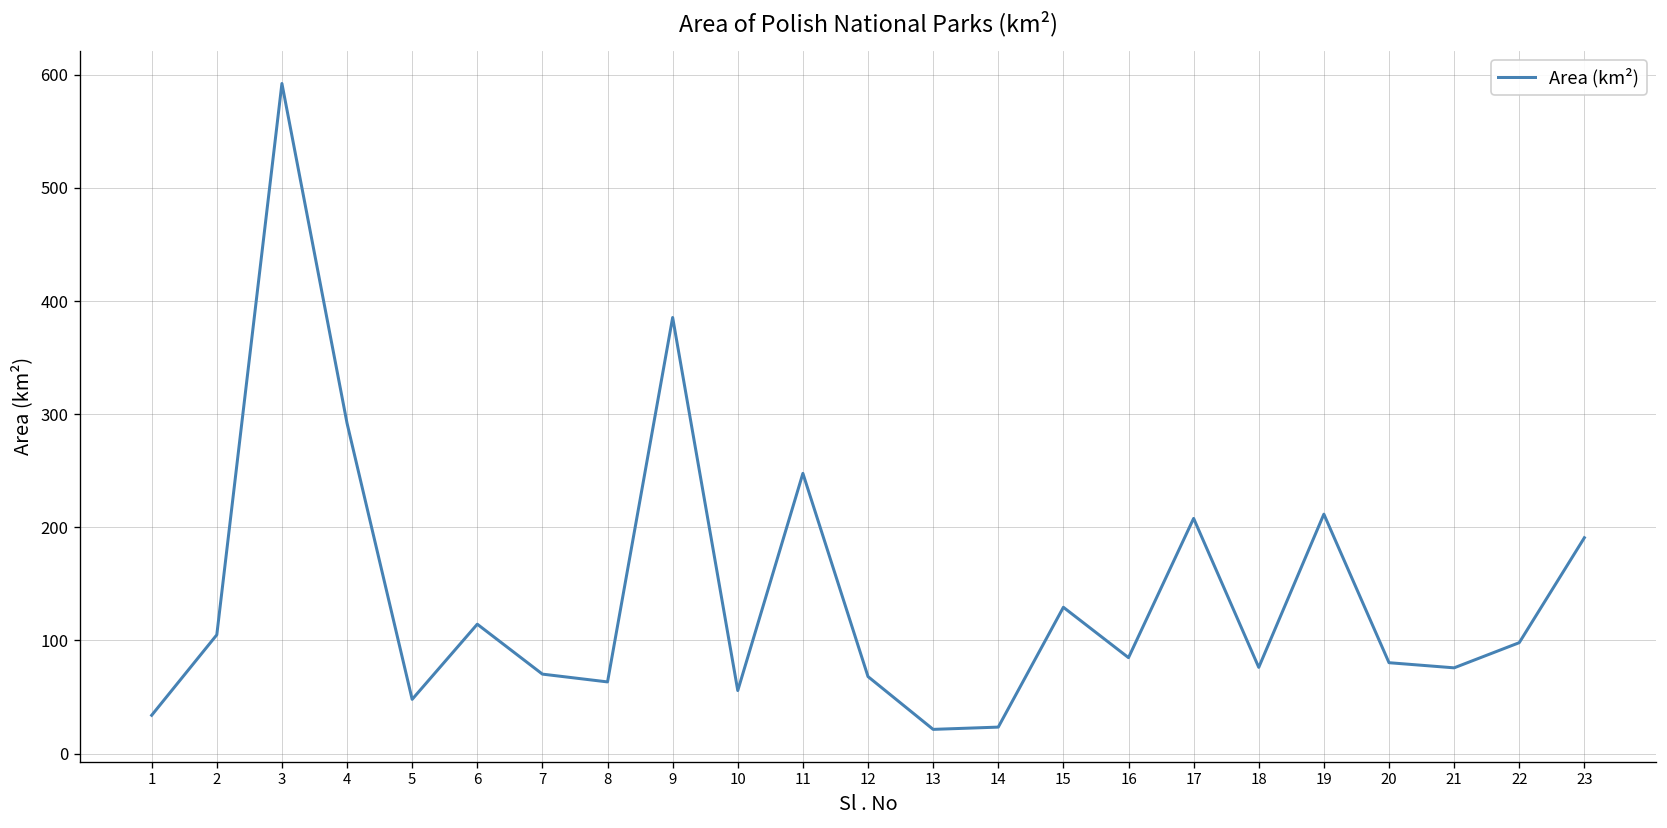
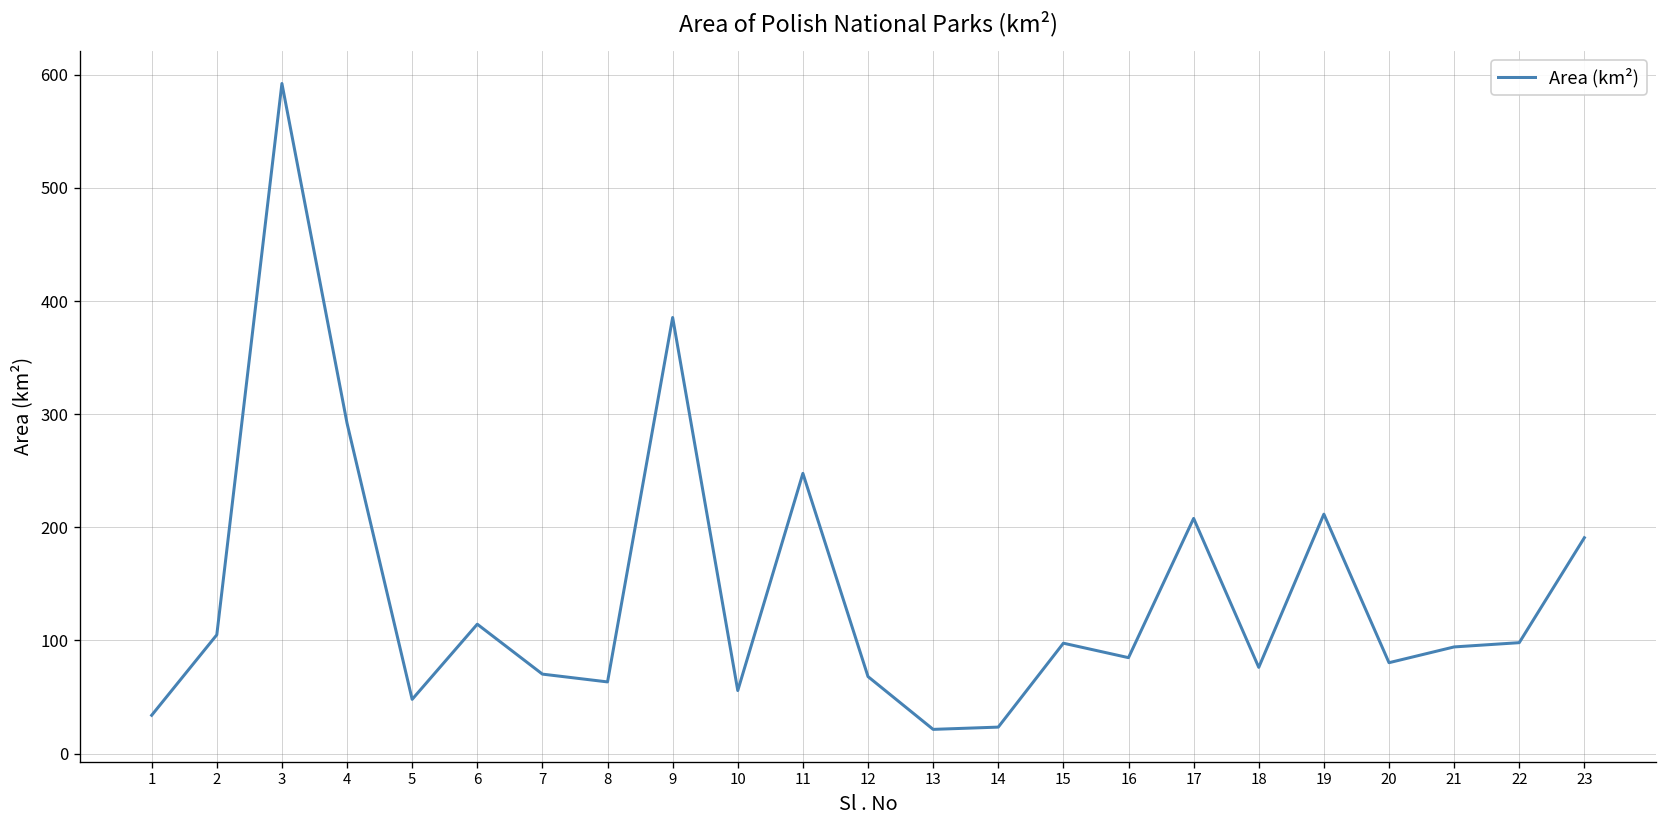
  {
    "1": 30,
    "2": 110,
    "3": 590,
    "4": 290,
    "5": 50,
    "6": 110,
    "7": 70,
    "8": 60,
    "9": 390,
    "10": 60,
    "11": 250,
    "12": 70,
    "13": 20,
    "14": 20,
-   "15": 130,
+   "15": 100,
    "16": 80,
    "17": 210,
    "18": 80,
    "19": 210,
    "20": 80,
-   "21": 80,
+   "21": 90,
    "22": 100,
    "23": 190
  }
